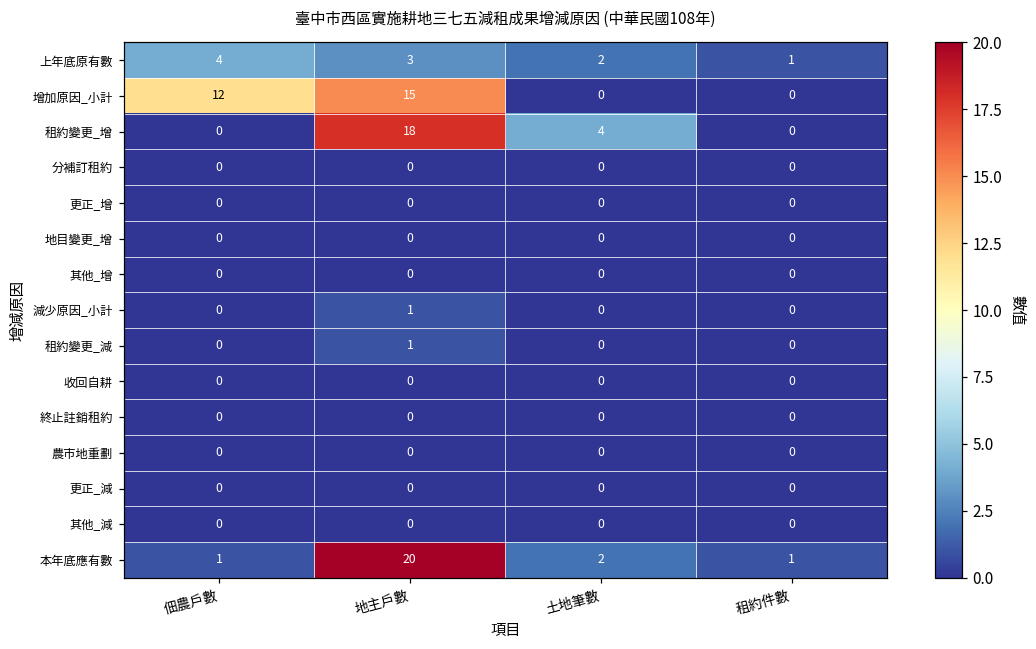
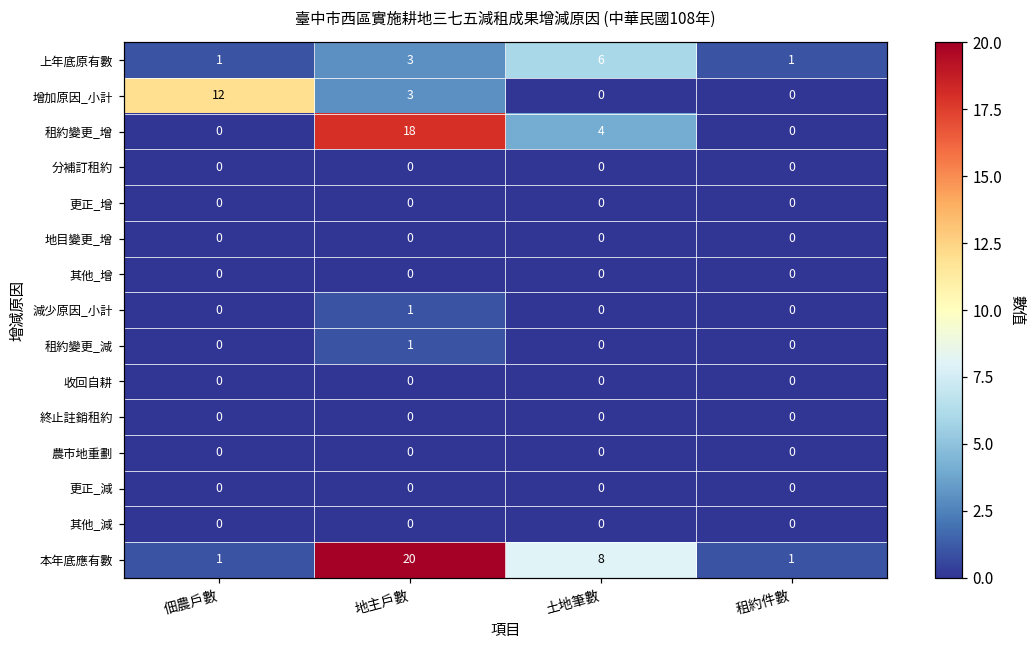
  {
    "上年底原有數": {
-     "佃農戶數": 4,
+     "佃農戶數": 1,
      "地主戶數": 3,
-     "土地筆數": 2,
+     "土地筆數": 6,
      "租約件數": 1
    },
    "增加原因_小計": {
      "佃農戶數": 12,
-     "地主戶數": 15,
+     "地主戶數": 3,
      "土地筆數": 0,
      "租約件數": 0
    },
    "租約變更_增": {
      "佃農戶數": 0,
      "地主戶數": 18,
      "土地筆數": 4,
      "租約件數": 0
    },
    "分補訂租約": {
      "佃農戶數": 0,
      "地主戶數": 0,
      "土地筆數": 0,
      "租約件數": 0
    },
    "更正_增": {
      "佃農戶數": 0,
      "地主戶數": 0,
      "土地筆數": 0,
      "租約件數": 0
    },
    "地目變更_增": {
      "佃農戶數": 0,
      "地主戶數": 0,
      "土地筆數": 0,
      "租約件數": 0
    },
    "其他_增": {
      "佃農戶數": 0,
      "地主戶數": 0,
      "土地筆數": 0,
      "租約件數": 0
    },
    "減少原因_小計": {
      "佃農戶數": 0,
      "地主戶數": 1,
      "土地筆數": 0,
      "租約件數": 0
    },
    "租約變更_減": {
      "佃農戶數": 0,
      "地主戶數": 1,
      "土地筆數": 0,
      "租約件數": 0
    },
    "收回自耕": {
      "佃農戶數": 0,
      "地主戶數": 0,
      "土地筆數": 0,
      "租約件數": 0
    },
    "終止註銷租約": {
      "佃農戶數": 0,
      "地主戶數": 0,
      "土地筆數": 0,
      "租約件數": 0
    },
    "農市地重劃": {
      "佃農戶數": 0,
      "地主戶數": 0,
      "土地筆數": 0,
      "租約件數": 0
    },
    "更正_減": {
      "佃農戶數": 0,
      "地主戶數": 0,
      "土地筆數": 0,
      "租約件數": 0
    },
    "其他_減": {
      "佃農戶數": 0,
      "地主戶數": 0,
      "土地筆數": 0,
      "租約件數": 0
    },
    "本年底應有數": {
      "佃農戶數": 1,
      "地主戶數": 20,
-     "土地筆數": 2,
+     "土地筆數": 8,
      "租約件數": 1
    }
  }
